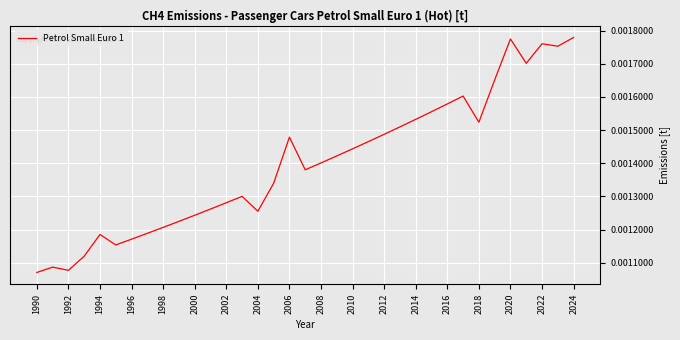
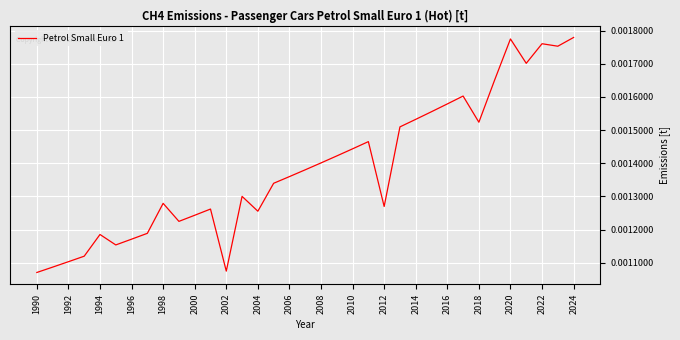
  {
    "1990": 0.00107,
-   "1992": 0.00108,
+   "1992": 0.00110,
    "1994": 0.00119,
    "1996": 0.00117,
-   "1998": 0.00121,
+   "1998": 0.00128,
    "2000": 0.00124,
-   "2002": 0.00128,
+   "2002": 0.00107,
    "2004": 0.00126,
-   "2006": 0.00148,
+   "2006": 0.00136,
    "2008": 0.00140,
    "2010": 0.00144,
-   "2012": 0.00149,
+   "2012": 0.00127,
    "2014": 0.00153,
    "2016": 0.00158,
    "2018": 0.00152,
    "2020": 0.00177,
    "2022": 0.00176,
    "2024": 0.00178
  }
